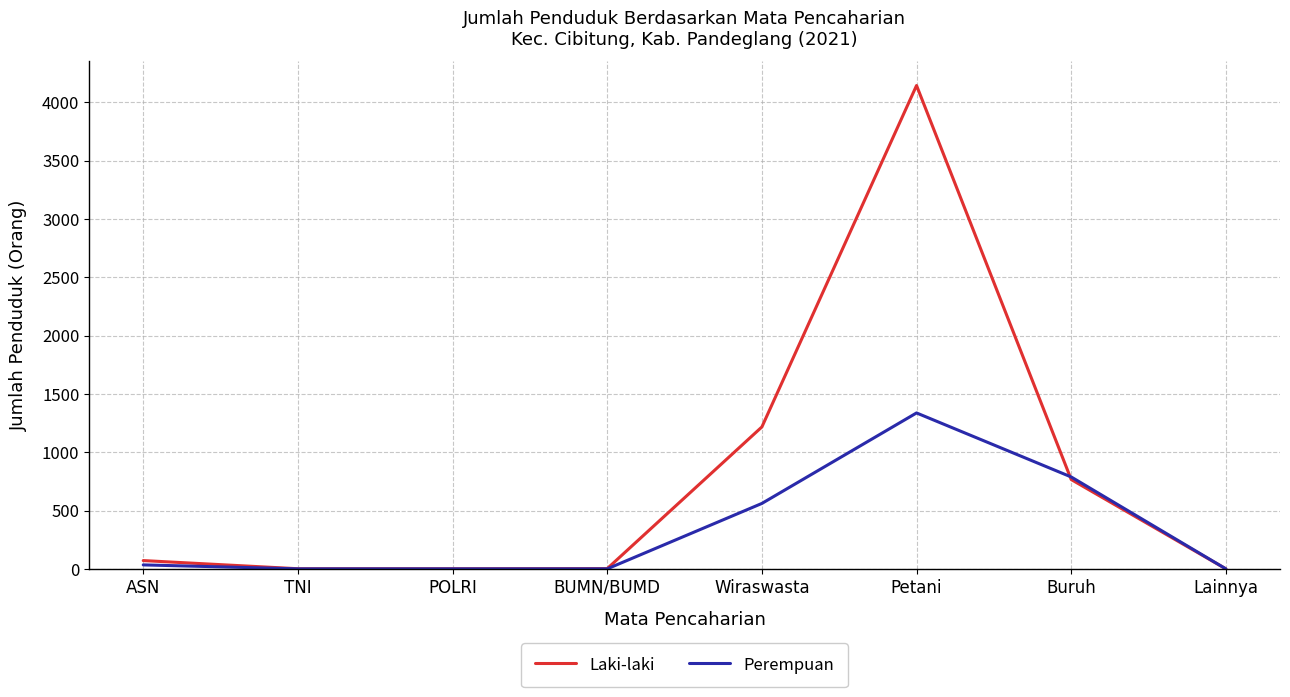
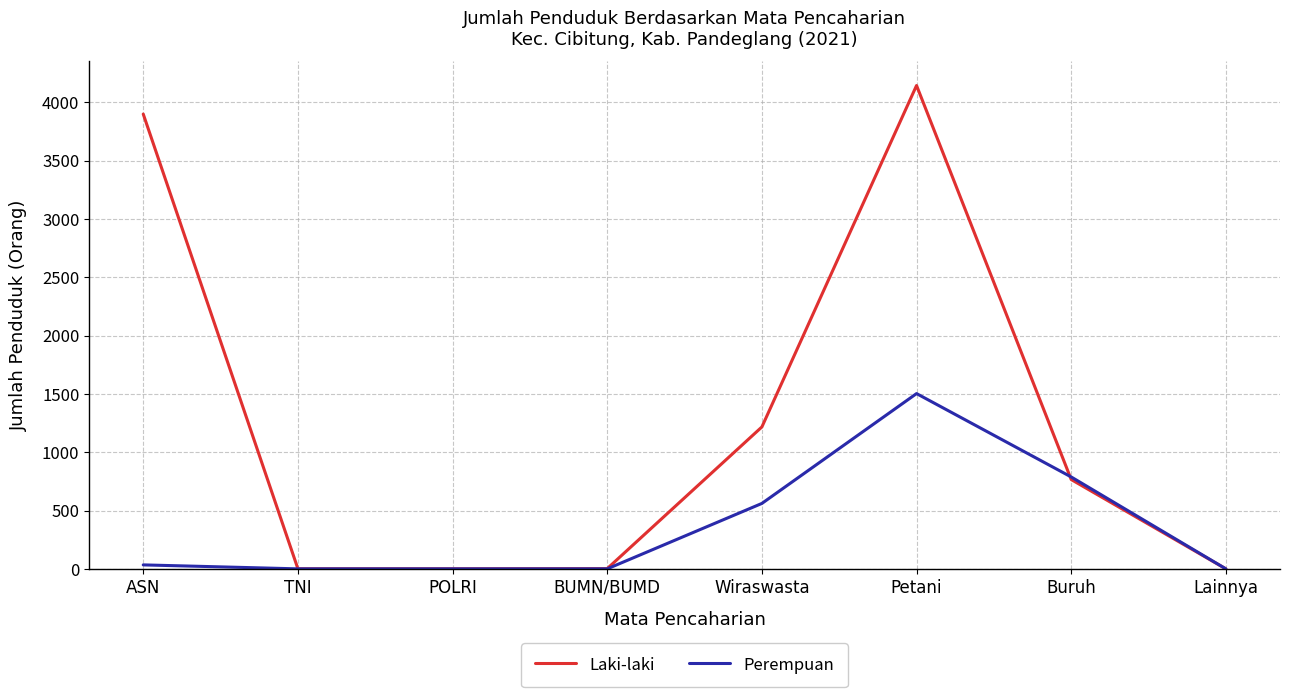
  {
    "Laki-laki": {
-     "ASN": 70,
+     "ASN": 3900,
      "Wiraswasta": 1220,
      "Petani": 4150,
      "Buruh": 770
    },
    "Perempuan": {
      "ASN": 30,
      "Wiraswasta": 560,
-     "Petani": 1340,
+     "Petani": 1500,
      "Buruh": 790
    }
  }
